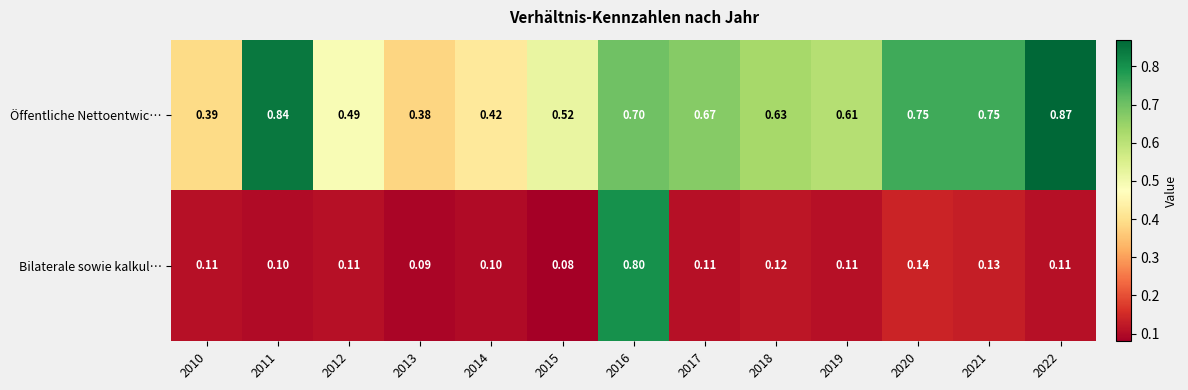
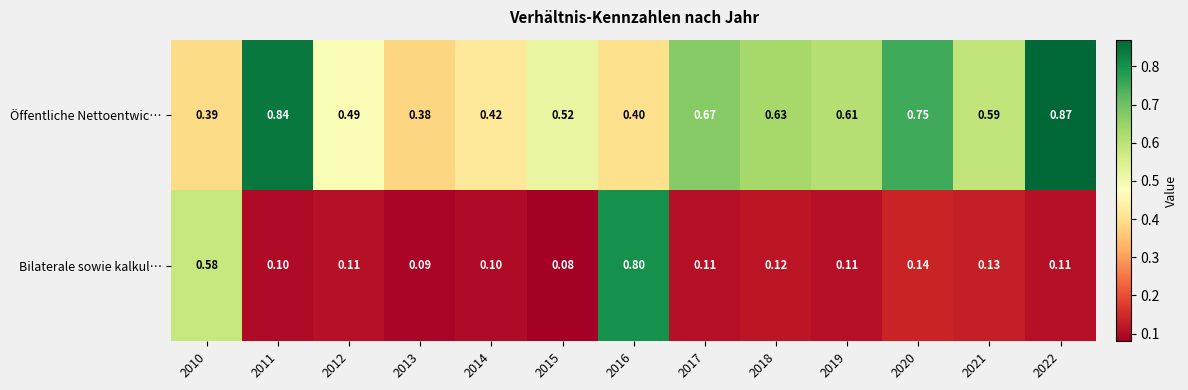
  {
    "Öffentliche Nettoentwic…": {
      "2010": 0.39,
      "2011": 0.84,
      "2012": 0.49,
      "2013": 0.38,
      "2014": 0.42,
      "2015": 0.52,
-     "2016": 0.70,
+     "2016": 0.40,
      "2017": 0.67,
      "2018": 0.63,
      "2019": 0.61,
      "2020": 0.75,
-     "2021": 0.75,
+     "2021": 0.59,
      "2022": 0.87
    },
    "Bilaterale sowie kalkul…": {
-     "2010": 0.11,
+     "2010": 0.58,
      "2011": 0.10,
      "2012": 0.11,
      "2013": 0.09,
      "2014": 0.10,
      "2015": 0.08,
      "2016": 0.80,
      "2017": 0.11,
      "2018": 0.12,
      "2019": 0.11,
      "2020": 0.14,
      "2021": 0.13,
      "2022": 0.11
    }
  }
